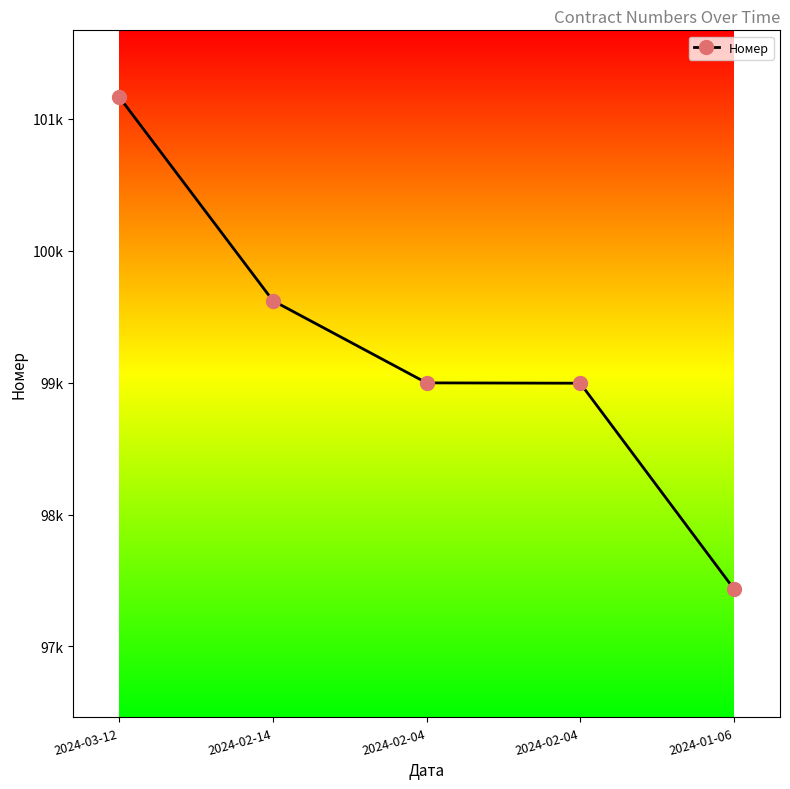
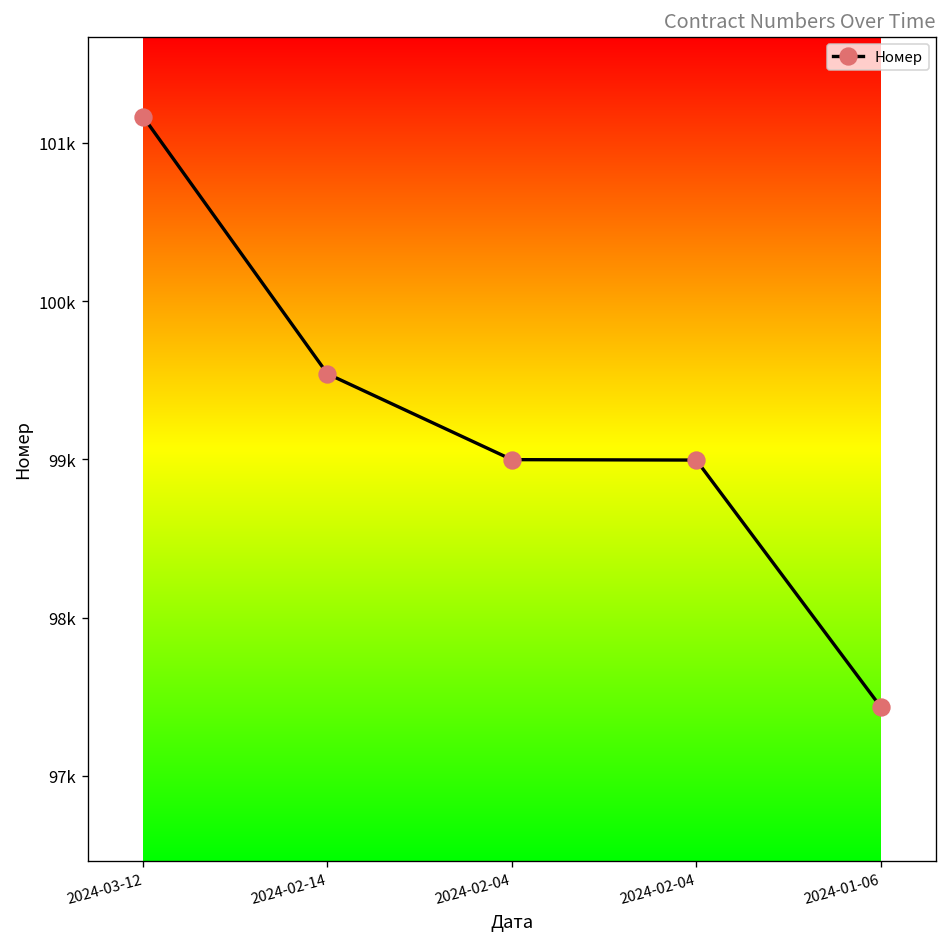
  {
    "2024-03-12": 101170,
-   "2024-02-14": 99620,
+   "2024-02-14": 99540,
    "2024-01-06": 97440
  }
